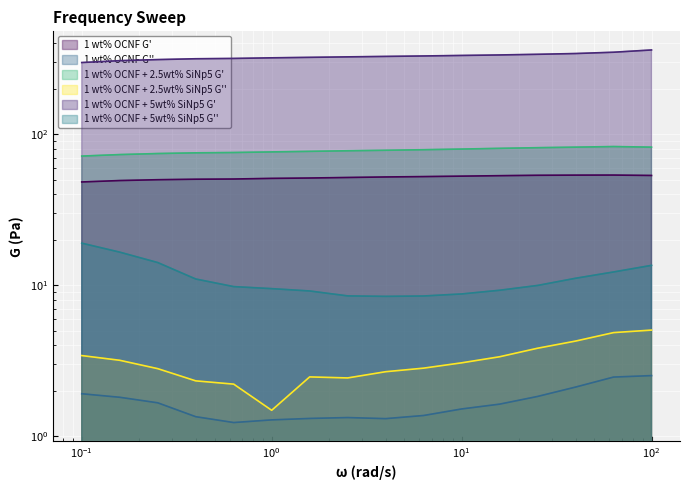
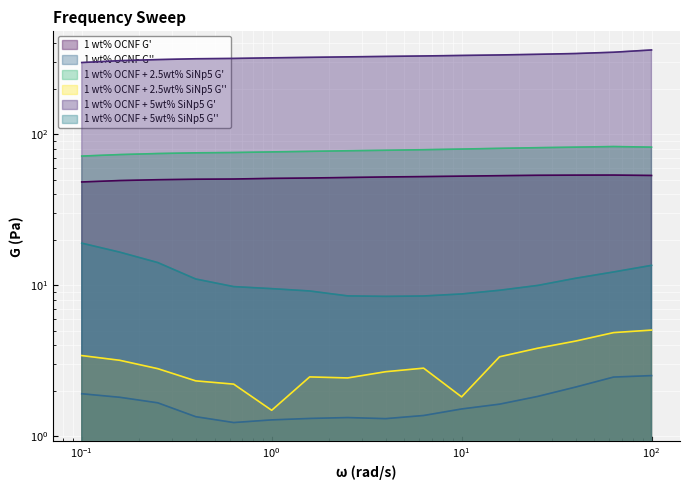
  {
    "1 wt% OCNF + 2.5wt% SiNp5 G''": {
      "10^-1": 3.4,
      "10^0": 1.5,
-     "10^1": 3.1,
+     "10^1": 1.8,
      "10^2": 5.0
    }
  }
